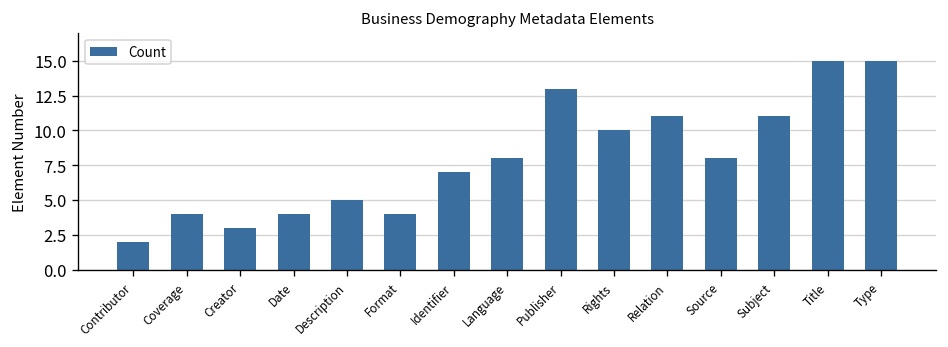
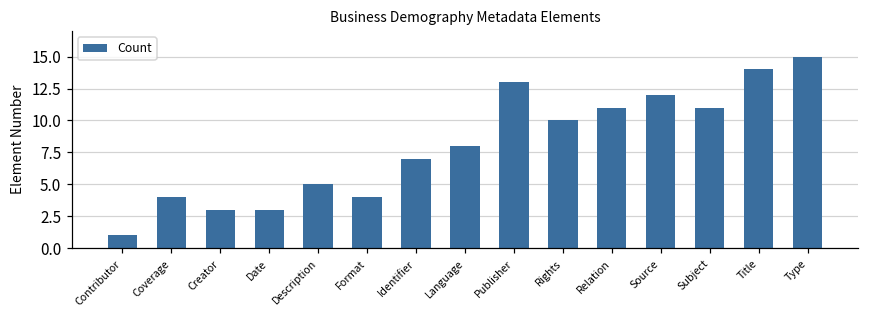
  {
-   "Contributor": 2,
+   "Contributor": 1,
    "Coverage": 4,
    "Creator": 3,
-   "Date": 4,
+   "Date": 3,
    "Description": 5,
    "Format": 4,
    "Identifier": 7,
    "Language": 8,
    "Publisher": 13,
    "Rights": 10,
    "Relation": 11,
-   "Source": 8,
+   "Source": 12,
    "Subject": 11,
-   "Title": 15,
+   "Title": 14,
    "Type": 15
  }
